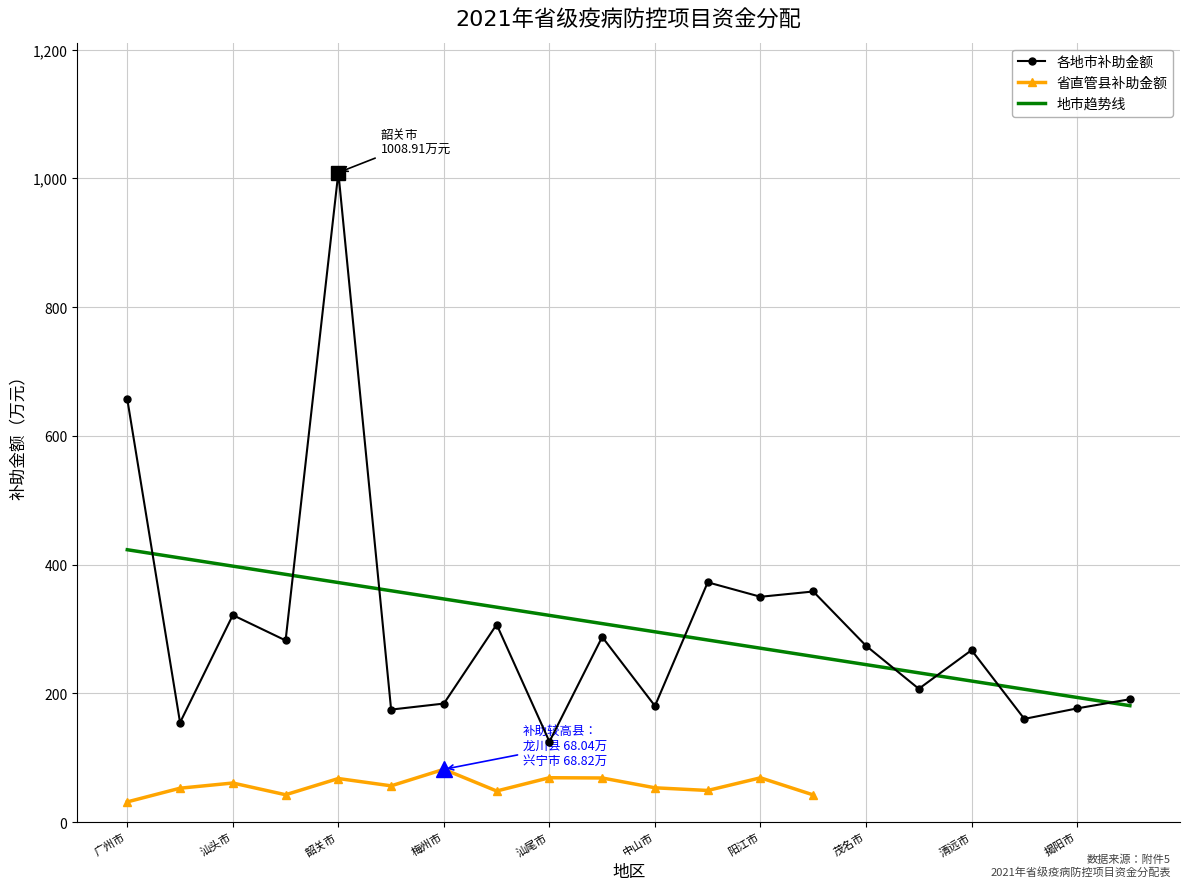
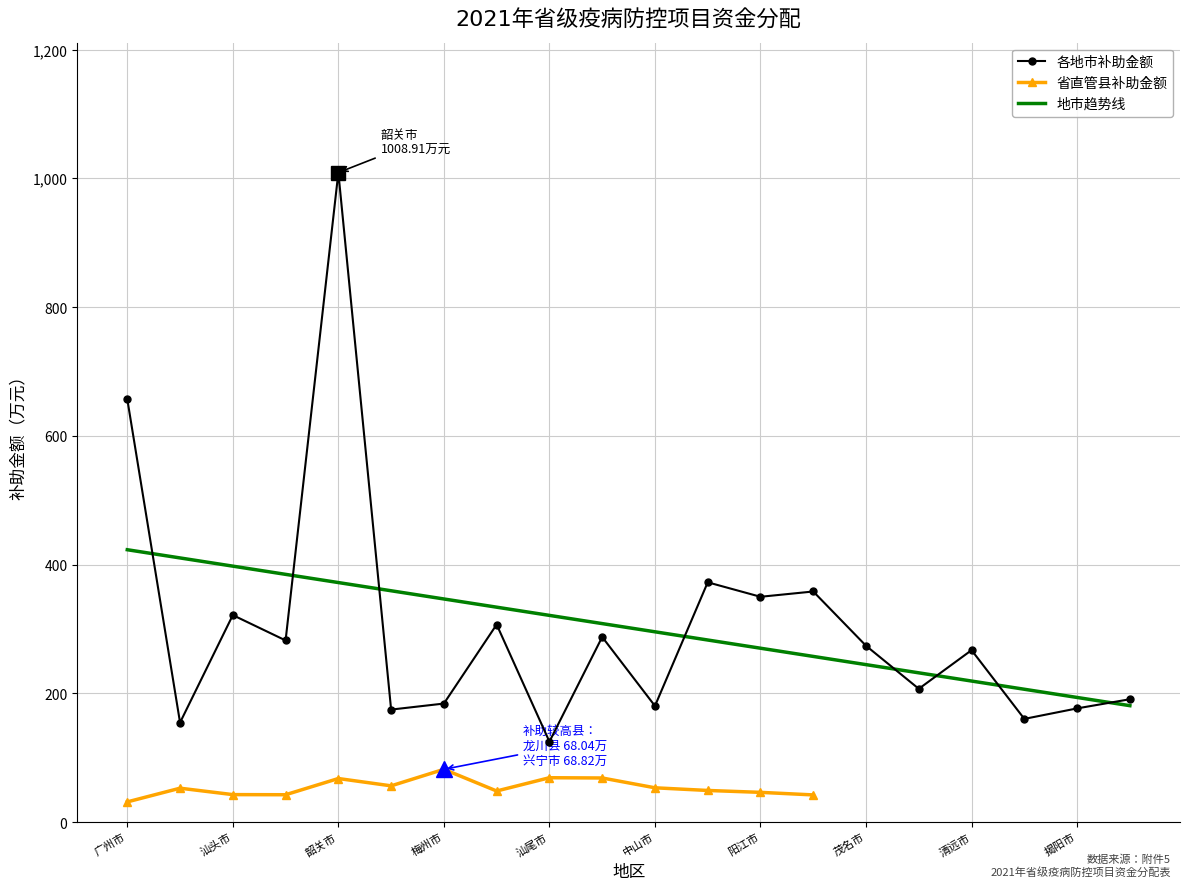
  {
    "省直管县补助金额": {
      "广州市": 30,
-     "汕头市": 60,
+     "汕头市": 40,
      "韶关市": 70,
      "中山市": 50,
-     "阳江市": 70
+     "阳江市": 50
    },
    "地市趋势线": {
      "广州市": 420,
      "汕头市": 400,
      "韶关市": 370,
      "梅州市": 350,
      "汕尾市": 320,
      "中山市": 300,
      "阳江市": 270,
      "茂名市": 240,
      "清远市": 220,
      "揭阳市": 190
    }
  }
